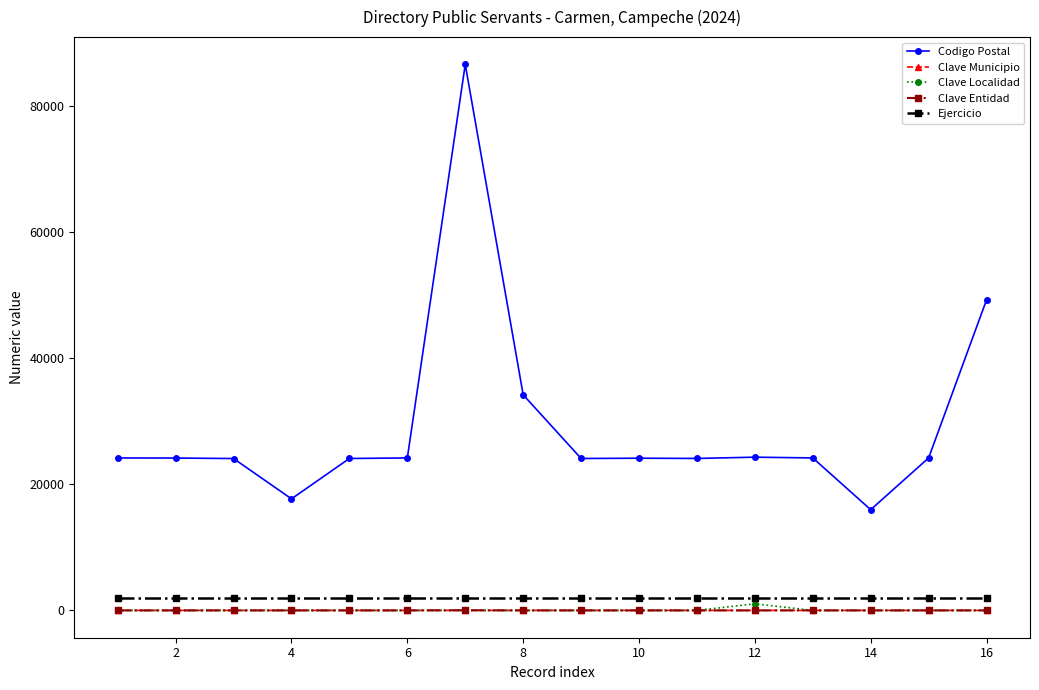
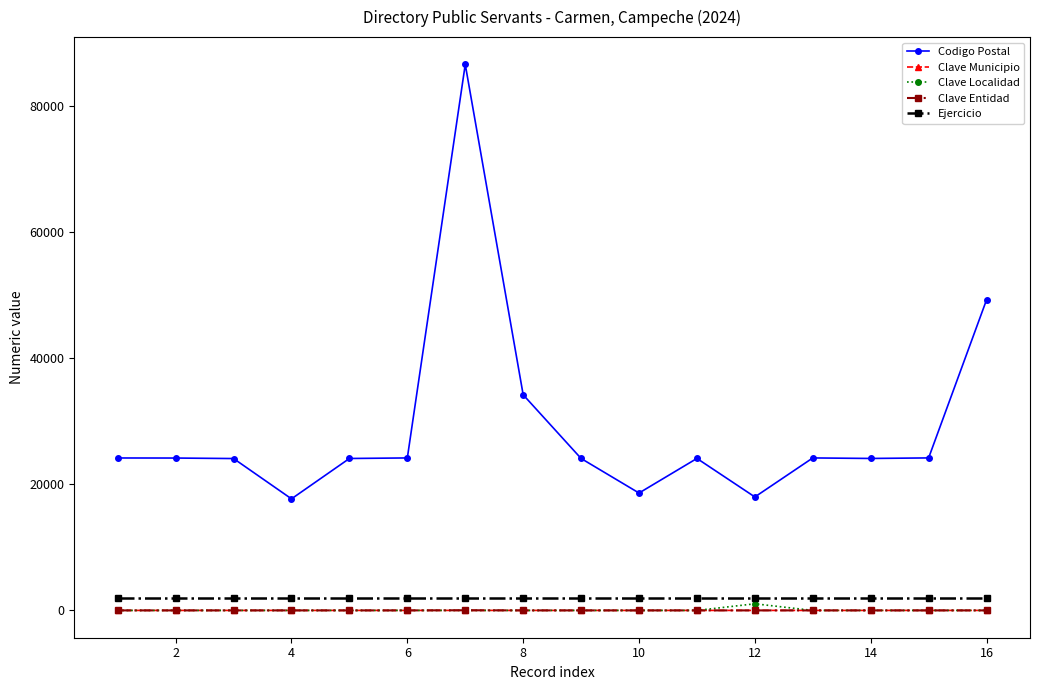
  {
    "Codigo Postal": {
      "2": 24000,
      "4": 18000,
      "6": 24000,
      "8": 34000,
-     "10": 24000,
-     "12": 24000,
-     "14": 16000,
+     "10": 19000,
+     "12": 18000,
+     "14": 24000,
      "16": 49000
    },
    "Clave Entidad": {
      "12": 0
    },
    "Clave Localidad": {
      "12": 1000
    },
    "Ejercicio": {
      "2": 2000,
      "4": 2000,
      "6": 2000,
      "8": 2000,
      "10": 2000,
      "12": 2000,
      "14": 2000,
      "16": 2000
    }
  }
